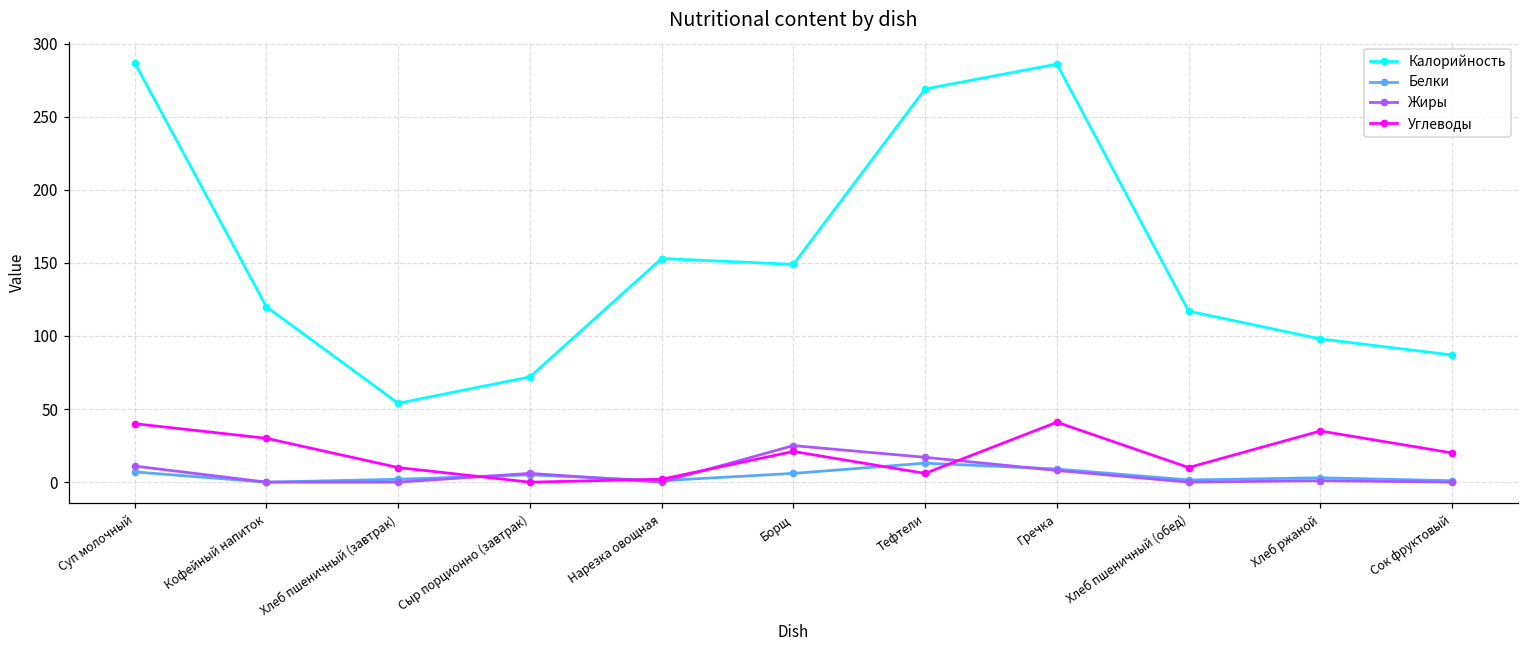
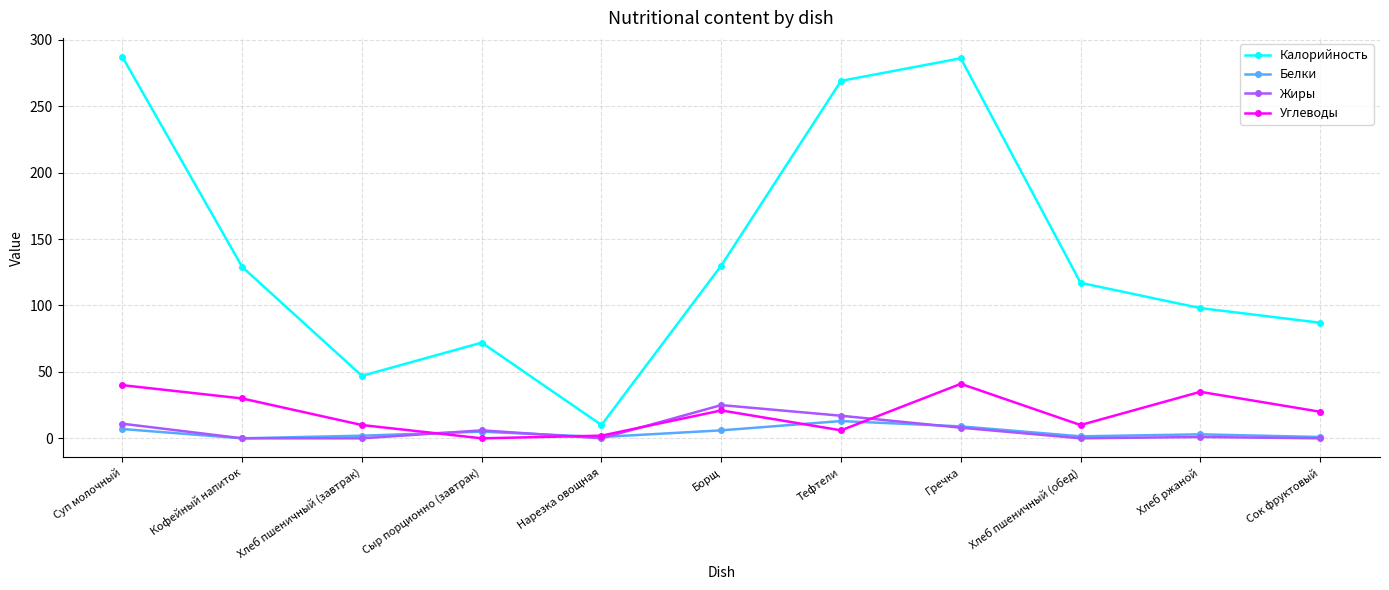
  {
    "Калорийность": {
      "Суп молочный": 287,
-     "Кофейный напиток": 120,
-     "Хлеб пшеничный (завтрак)": 54,
+     "Кофейный напиток": 129,
+     "Хлеб пшеничный (завтрак)": 47,
      "Сыр порционно (завтрак)": 72,
-     "Нарезка овощная": 153,
-     "Борщ": 149,
+     "Нарезка овощная": 10,
+     "Борщ": 130,
      "Тефтели": 269,
      "Гречка": 286,
      "Хлеб пшеничный (обед)": 117,
      "Хлеб ржаной": 98,
      "Сок фруктовый": 87
    },
    "Белки": {
      "Суп молочный": 7,
      "Хлеб пшеничный (завтрак)": 2,
      "Борщ": 6,
      "Тефтели": 13,
      "Хлеб ржаной": 3
    },
    "Жиры": {
      "Суп молочный": 11,
      "Хлеб пшеничный (завтрак)": 0,
      "Борщ": 25,
      "Тефтели": 17,
      "Хлеб ржаной": 1
    },
    "Углеводы": {
      "Суп молочный": 40,
      "Кофейный напиток": 30,
      "Хлеб пшеничный (завтрак)": 10,
      "Сыр порционно (завтрак)": 0,
      "Борщ": 21,
      "Тефтели": 6,
      "Гречка": 41,
      "Хлеб пшеничный (обед)": 10,
      "Хлеб ржаной": 35,
      "Сок фруктовый": 20
    }
  }
